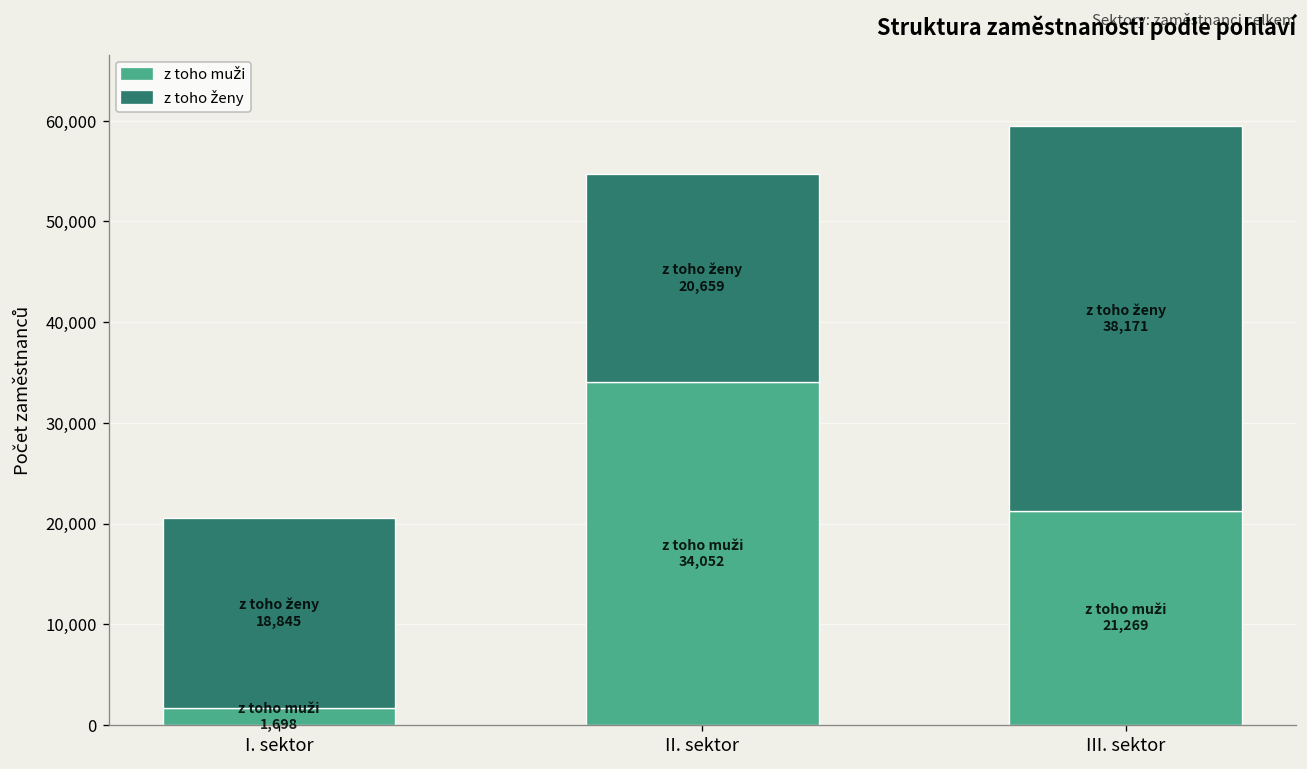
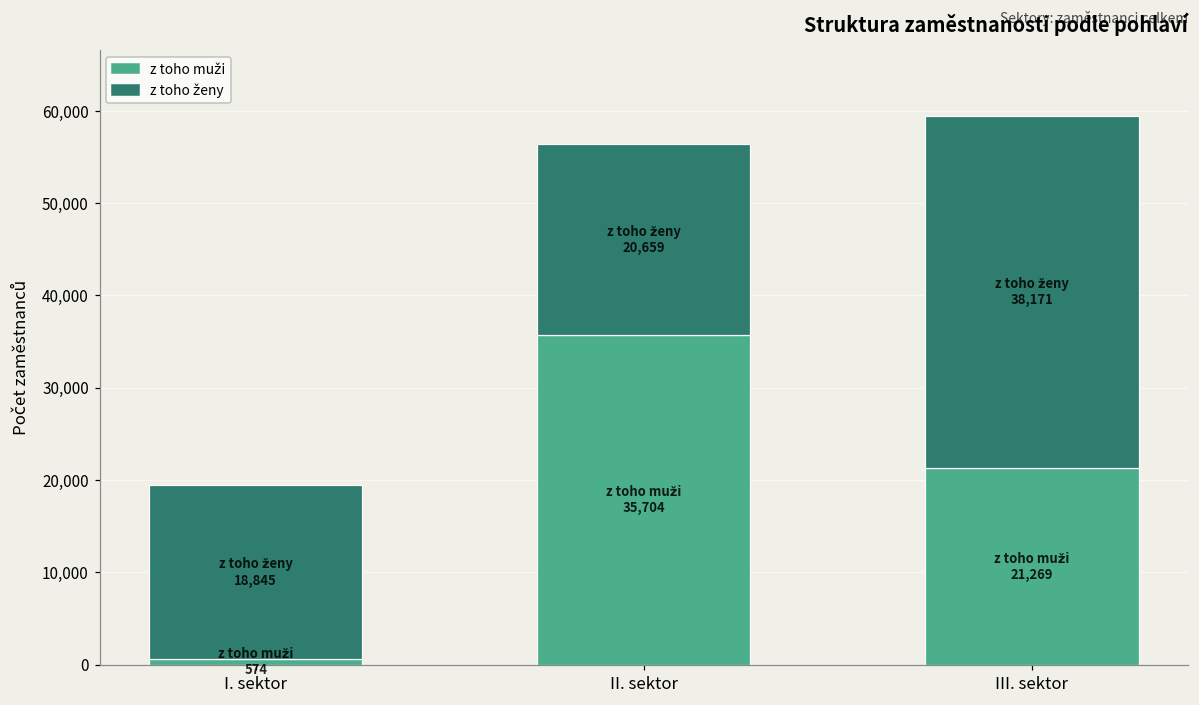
  {
    "z toho muži": {
-     "I. sektor": "1,698",
-     "II. sektor": "34,052",
+     "I. sektor": "574",
+     "II. sektor": "35,704",
      "III. sektor": "21,269"
    },
    "z toho ženy": {
      "I. sektor": "18,845",
      "II. sektor": "20,659",
      "III. sektor": "38,171"
    }
  }
